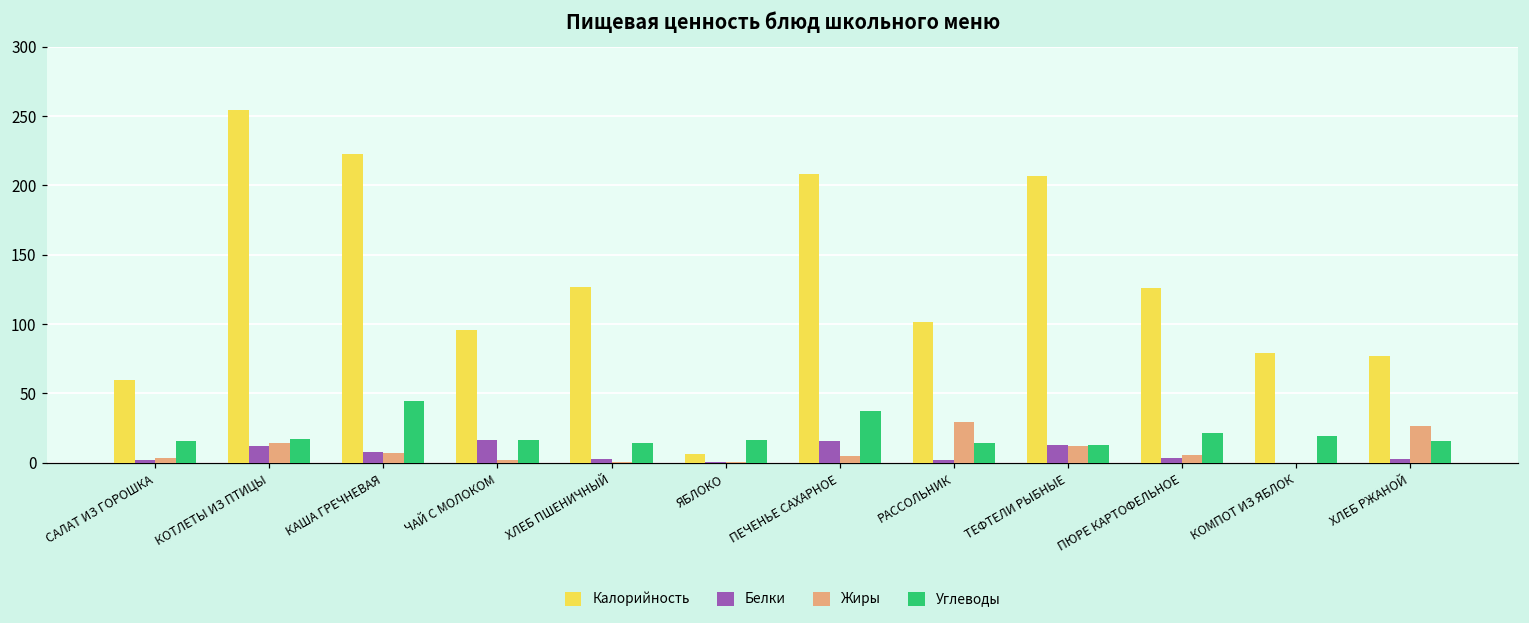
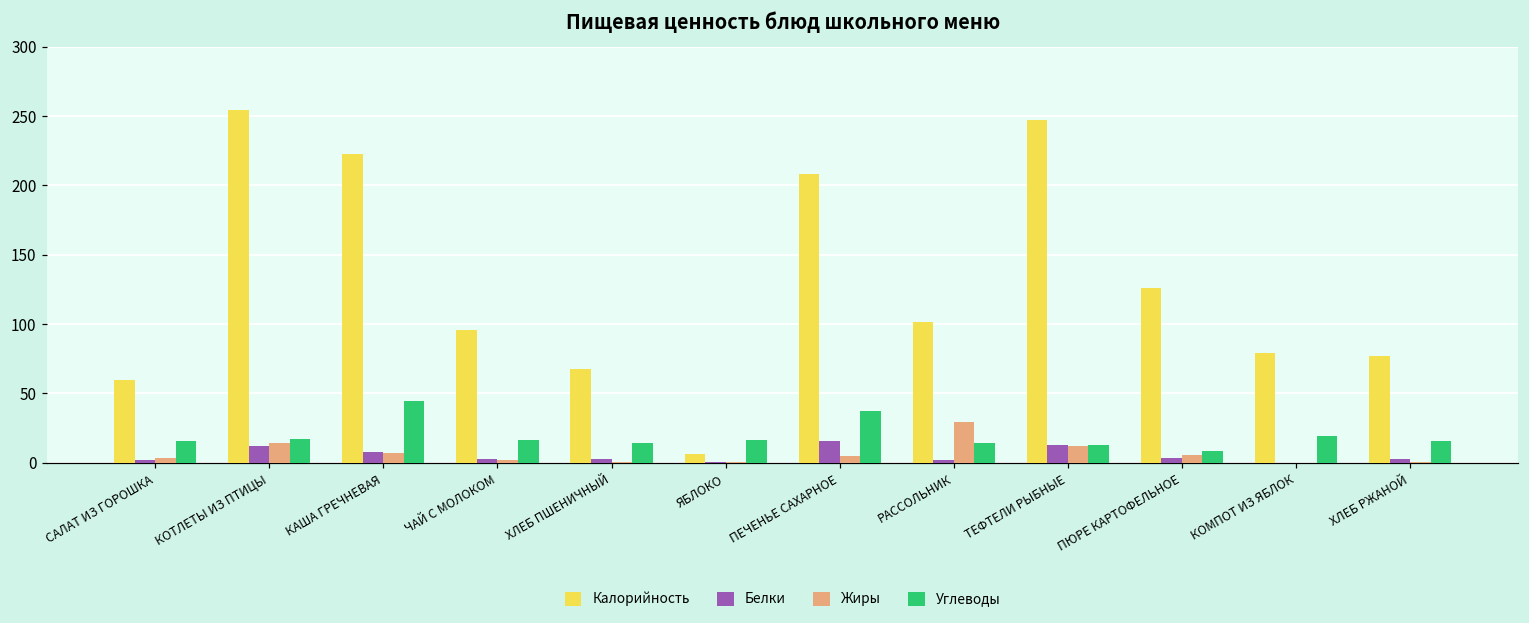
  {
    "Калорийность": {
      "САЛАТ ИЗ ГОРОШКА": 59,
      "КОТЛЕТЫ ИЗ ПТИЦЫ": 254,
      "КАША ГРЕЧНЕВАЯ": 223,
      "ЧАЙ С МОЛОКОМ": 96,
-     "ХЛЕБ ПШЕНИЧНЫЙ": 127,
+     "ХЛЕБ ПШЕНИЧНЫЙ": 68,
      "ЯБЛОКО": 7,
      "ПЕЧЕНЬЕ САХАРНОЕ": 209,
      "РАССОЛЬНИК": 101,
-     "ТЕФТЕЛИ РЫБНЫЕ": 207,
+     "ТЕФТЕЛИ РЫБНЫЕ": 248,
      "ПЮРЕ КАРТОФЕЛЬНОЕ": 126,
      "КОМПОТ ИЗ ЯБЛОК": 79,
      "ХЛЕБ РЖАНОЙ": 77
    },
    "Белки": {
      "КОТЛЕТЫ ИЗ ПТИЦЫ": 12,
      "КАША ГРЕЧНЕВАЯ": 7,
-     "ЧАЙ С МОЛОКОМ": 16,
+     "ЧАЙ С МОЛОКОМ": 3,
      "ХЛЕБ ПШЕНИЧНЫЙ": 2,
      "ПЕЧЕНЬЕ САХАРНОЕ": 16,
      "ТЕФТЕЛИ РЫБНЫЕ": 12,
      "ПЮРЕ КАРТОФЕЛЬНОЕ": 3,
      "ХЛЕБ РЖАНОЙ": 3
    },
    "Жиры": {
      "САЛАТ ИЗ ГОРОШКА": 3,
      "КОТЛЕТЫ ИЗ ПТИЦЫ": 14,
      "КАША ГРЕЧНЕВАЯ": 7,
      "ЧАЙ С МОЛОКОМ": 2,
      "ПЕЧЕНЬЕ САХАРНОЕ": 5,
      "РАССОЛЬНИК": 29,
      "ТЕФТЕЛИ РЫБНЫЕ": 12,
      "ПЮРЕ КАРТОФЕЛЬНОЕ": 5,
-     "ХЛЕБ РЖАНОЙ": 27
+     "ХЛЕБ РЖАНОЙ": 1
    },
    "Углеводы": {
      "САЛАТ ИЗ ГОРОШКА": 16,
      "КОТЛЕТЫ ИЗ ПТИЦЫ": 17,
      "КАША ГРЕЧНЕВАЯ": 44,
      "ЧАЙ С МОЛОКОМ": 16,
      "ХЛЕБ ПШЕНИЧНЫЙ": 14,
      "ЯБЛОКО": 17,
      "ПЕЧЕНЬЕ САХАРНОЕ": 37,
      "РАССОЛЬНИК": 14,
      "ТЕФТЕЛИ РЫБНЫЕ": 13,
-     "ПЮРЕ КАРТОФЕЛЬНОЕ": 22,
+     "ПЮРЕ КАРТОФЕЛЬНОЕ": 9,
      "КОМПОТ ИЗ ЯБЛОК": 19,
      "ХЛЕБ РЖАНОЙ": 15
    }
  }
